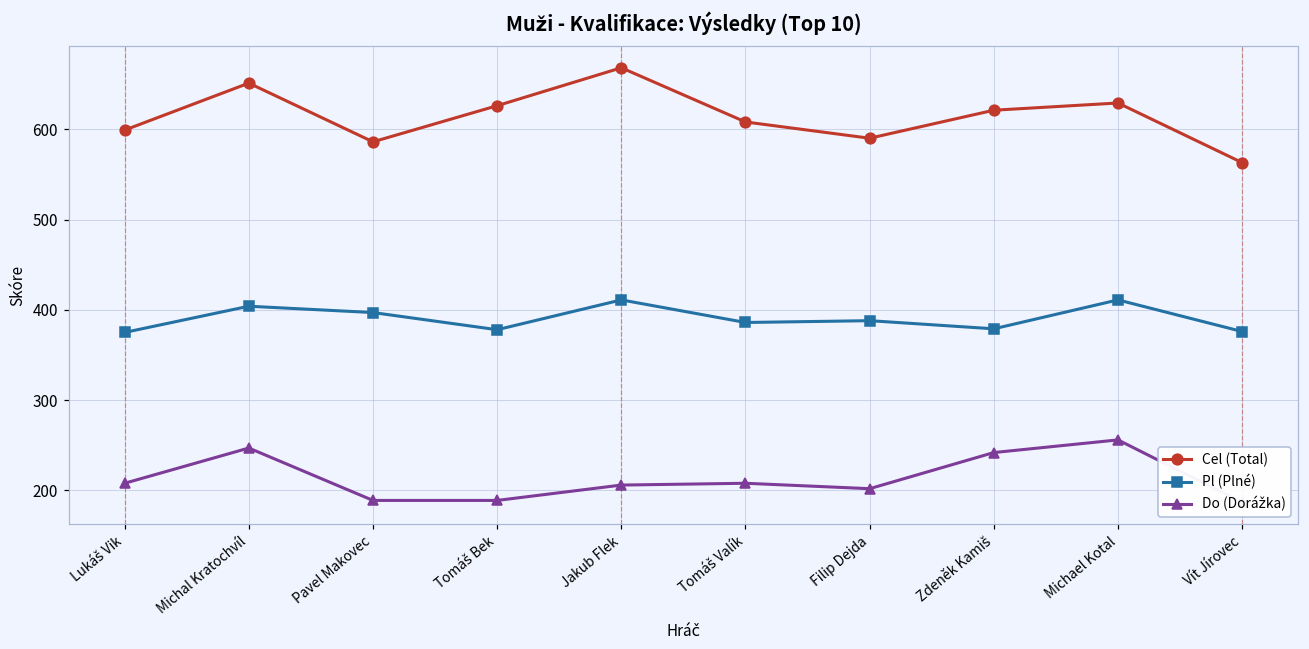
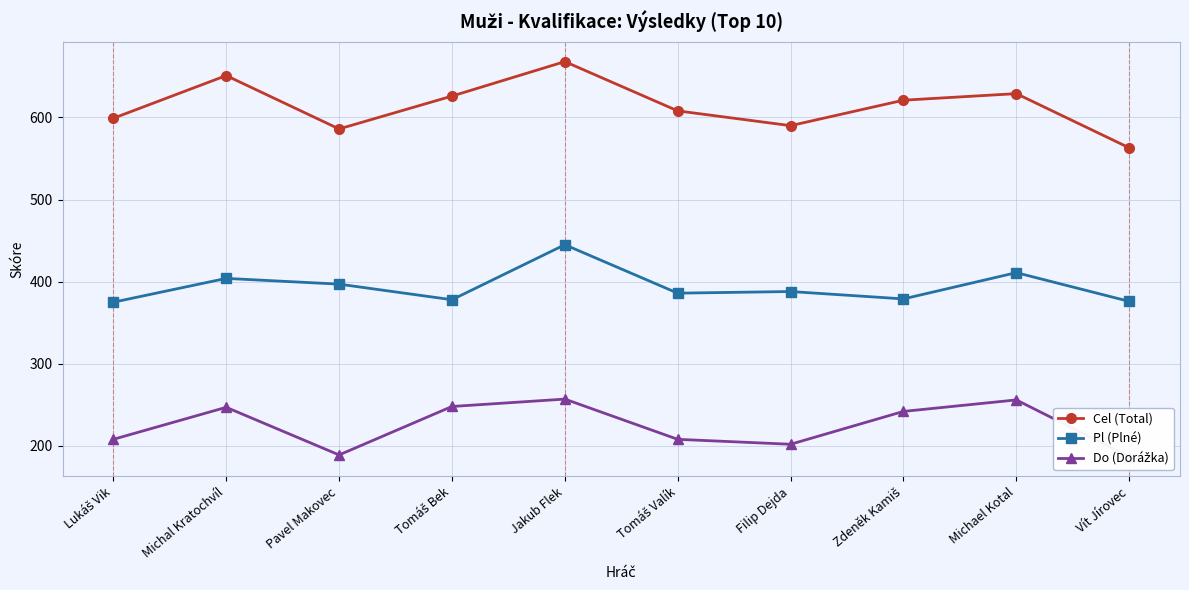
  {
    "Cel (Total)": {
      "Lukáš Vik": 600,
      "Michal Kratochvíl": 650,
      "Pavel Makovec": 590,
      "Tomáš Bek": 630,
      "Jakub Flek": 670,
      "Tomáš Valík": 610,
      "Filip Dejda": 590,
      "Zdeněk Kamiš": 620,
      "Michael Kotal": 630,
      "Vít Jírovec": 560
    },
    "Pl (Plné)": {
      "Lukáš Vik": 380,
      "Michal Kratochvíl": 400,
      "Pavel Makovec": 400,
      "Tomáš Bek": 380,
-     "Jakub Flek": 410,
+     "Jakub Flek": 450,
      "Tomáš Valík": 390,
      "Filip Dejda": 390,
      "Zdeněk Kamiš": 380,
      "Michael Kotal": 410,
      "Vít Jírovec": 380
    },
    "Do (Dorážka)": {
      "Lukáš Vik": 210,
      "Michal Kratochvíl": 250,
      "Pavel Makovec": 190,
-     "Tomáš Bek": 190,
-     "Jakub Flek": 210,
+     "Tomáš Bek": 250,
+     "Jakub Flek": 260,
      "Tomáš Valík": 210,
      "Filip Dejda": 200,
      "Zdeněk Kamiš": 240,
      "Michael Kotal": 260
    }
  }
